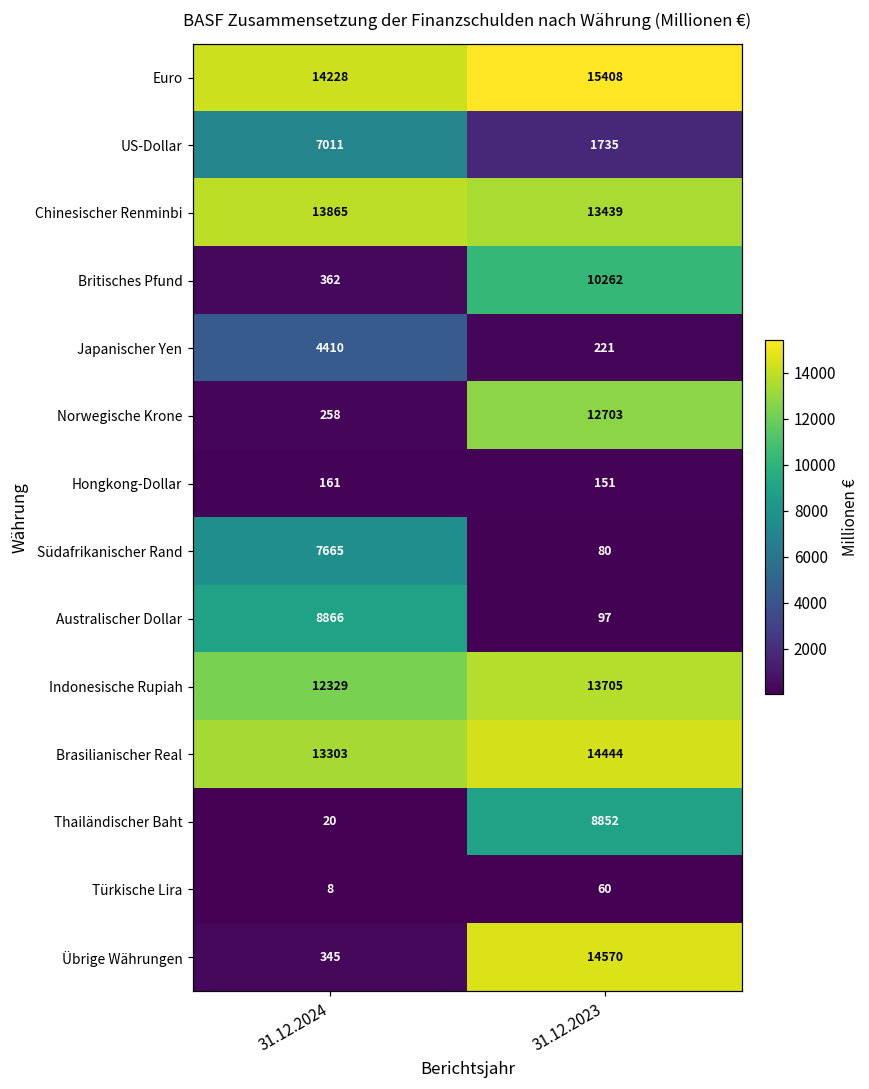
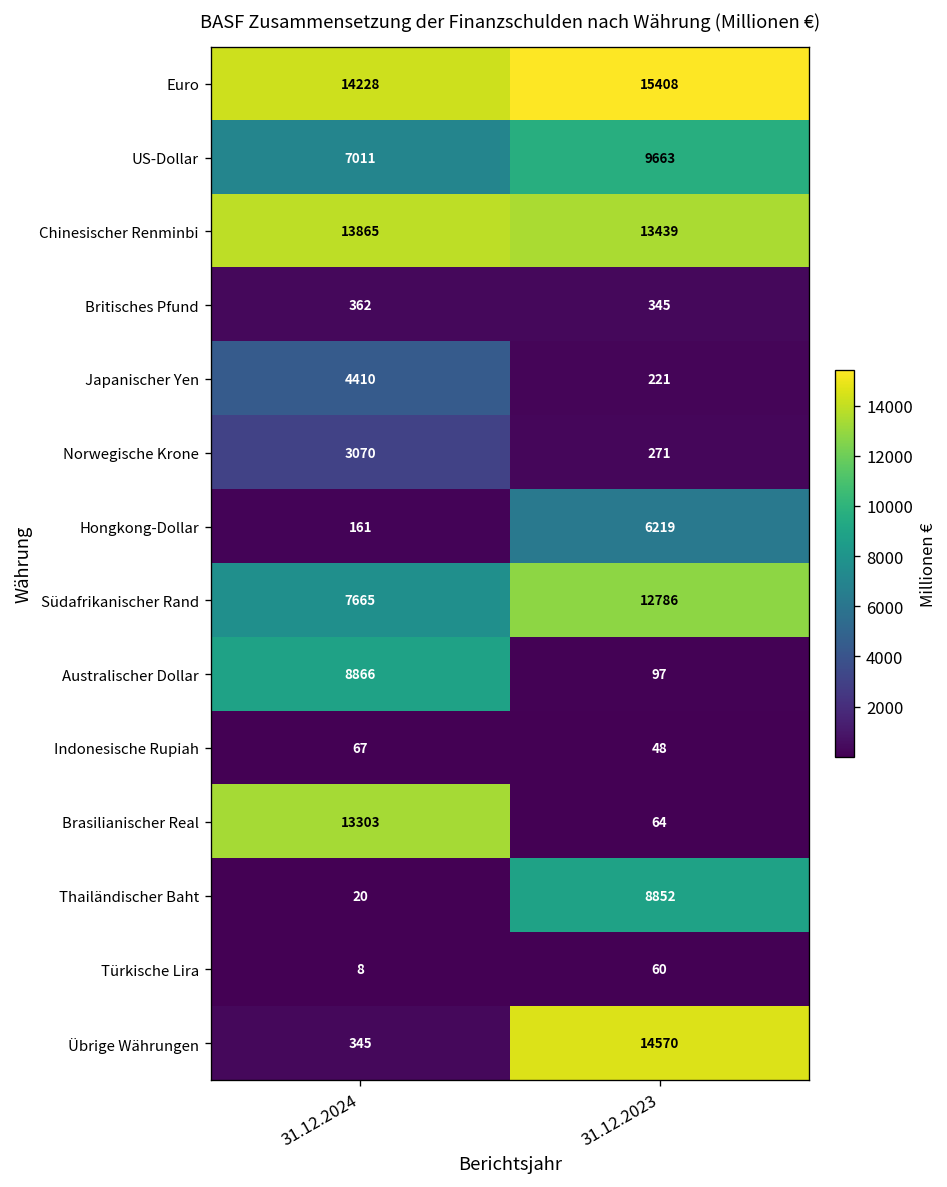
  {
    "Euro": {
      "31.12.2024": 14228,
      "31.12.2023": 15408
    },
    "US-Dollar": {
      "31.12.2024": 7011,
-     "31.12.2023": 1735
+     "31.12.2023": 9663
    },
    "Chinesischer Renminbi": {
      "31.12.2024": 13865,
      "31.12.2023": 13439
    },
    "Britisches Pfund": {
      "31.12.2024": 362,
-     "31.12.2023": 10262
+     "31.12.2023": 345
    },
    "Japanischer Yen": {
      "31.12.2024": 4410,
      "31.12.2023": 221
    },
    "Norwegische Krone": {
-     "31.12.2024": 258,
-     "31.12.2023": 12703
+     "31.12.2024": 3070,
+     "31.12.2023": 271
    },
    "Hongkong-Dollar": {
      "31.12.2024": 161,
-     "31.12.2023": 151
+     "31.12.2023": 6219
    },
    "Südafrikanischer Rand": {
      "31.12.2024": 7665,
-     "31.12.2023": 80
+     "31.12.2023": 12786
    },
    "Australischer Dollar": {
      "31.12.2024": 8866,
      "31.12.2023": 97
    },
    "Indonesische Rupiah": {
-     "31.12.2024": 12329,
-     "31.12.2023": 13705
+     "31.12.2024": 67,
+     "31.12.2023": 48
    },
    "Brasilianischer Real": {
      "31.12.2024": 13303,
-     "31.12.2023": 14444
+     "31.12.2023": 64
    },
    "Thailändischer Baht": {
      "31.12.2024": 20,
      "31.12.2023": 8852
    },
    "Türkische Lira": {
      "31.12.2024": 8,
      "31.12.2023": 60
    },
    "Übrige Währungen": {
      "31.12.2024": 345,
      "31.12.2023": 14570
    }
  }
